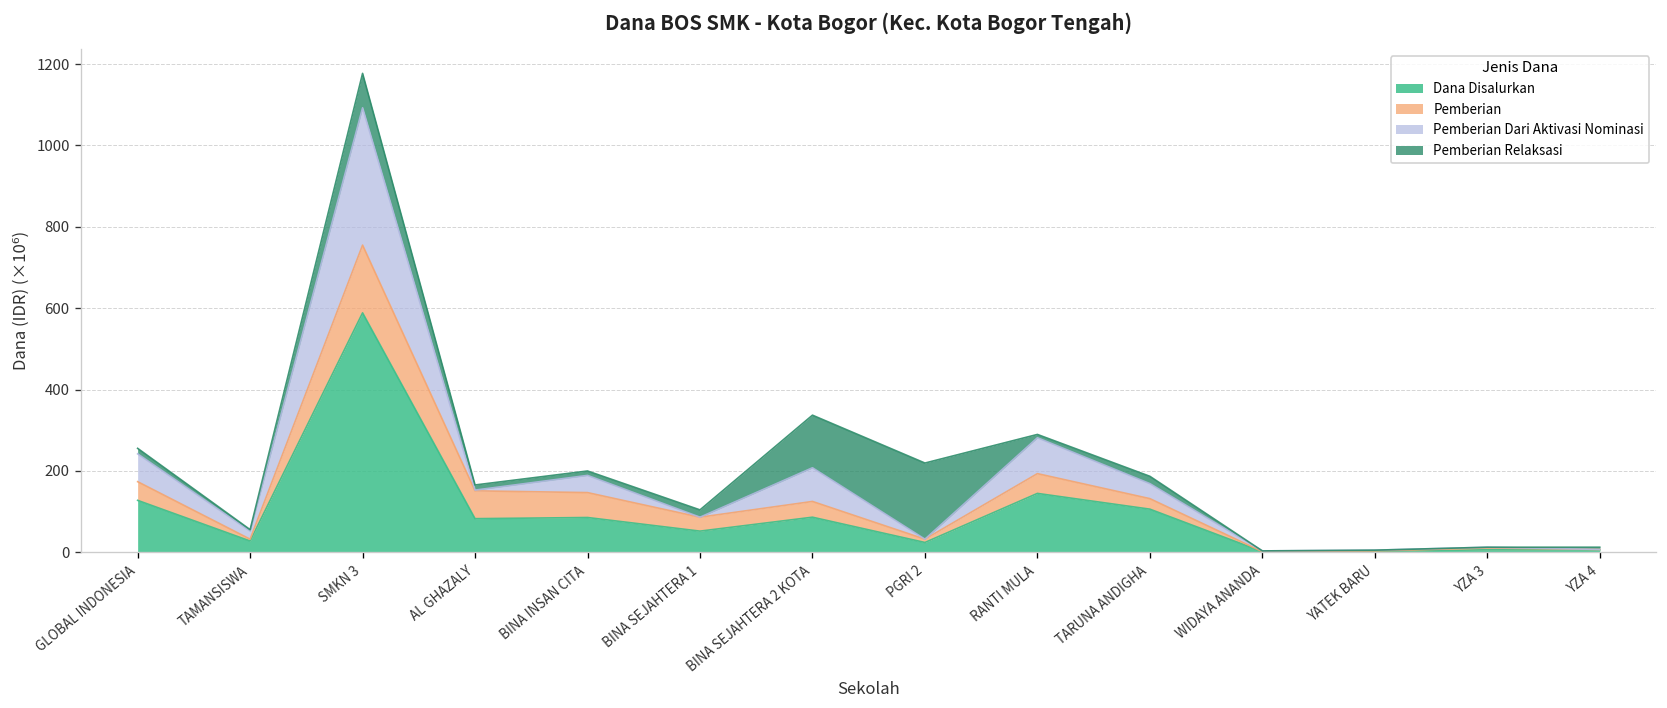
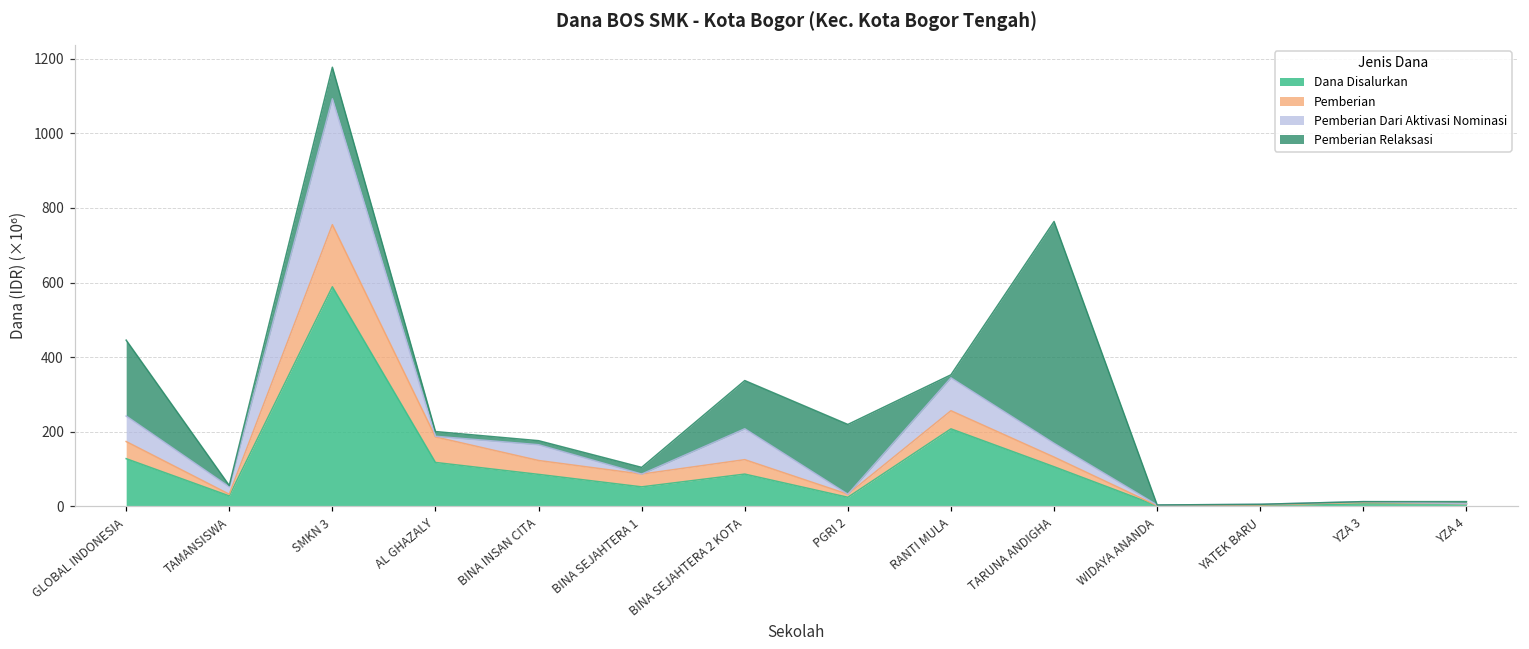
  {
    "Dana Disalurkan": {
      "GLOBAL INDONESIA": 130,
      "SMKN 3": 590,
-     "AL GHAZALY": 80,
+     "AL GHAZALY": 120,
      "BINA INSAN CITA": 90,
      "BINA SEJAHTERA 1": 50,
      "BINA SEJAHTERA 2 KOTA": 90,
      "PGRI 2": 20,
-     "RANTI MULA": 140,
+     "RANTI MULA": 210,
      "TARUNA ANDIGHA": 110
    },
    "Pemberian": {
      "GLOBAL INDONESIA": 50,
      "SMKN 3": 170,
-     "BINA INSAN CITA": 60,
+     "BINA INSAN CITA": 40,
      "BINA SEJAHTERA 2 KOTA": 40,
      "RANTI MULA": 50,
      "TARUNA ANDIGHA": 30
    },
    "Pemberian Dari Aktivasi Nominasi": {
      "GLOBAL INDONESIA": 70,
      "SMKN 3": 340,
      "BINA INSAN CITA": 40,
      "BINA SEJAHTERA 2 KOTA": 80,
      "RANTI MULA": 90,
      "TARUNA ANDIGHA": 40
    },
    "Pemberian Relaksasi": {
-     "GLOBAL INDONESIA": 10,
+     "GLOBAL INDONESIA": 200,
      "SMKN 3": 80,
      "AL GHAZALY": 10,
      "BINA INSAN CITA": 10,
      "BINA SEJAHTERA 1": 20,
      "BINA SEJAHTERA 2 KOTA": 130,
      "PGRI 2": 190,
      "RANTI MULA": 10,
-     "TARUNA ANDIGHA": 20
+     "TARUNA ANDIGHA": 590
    }
  }
